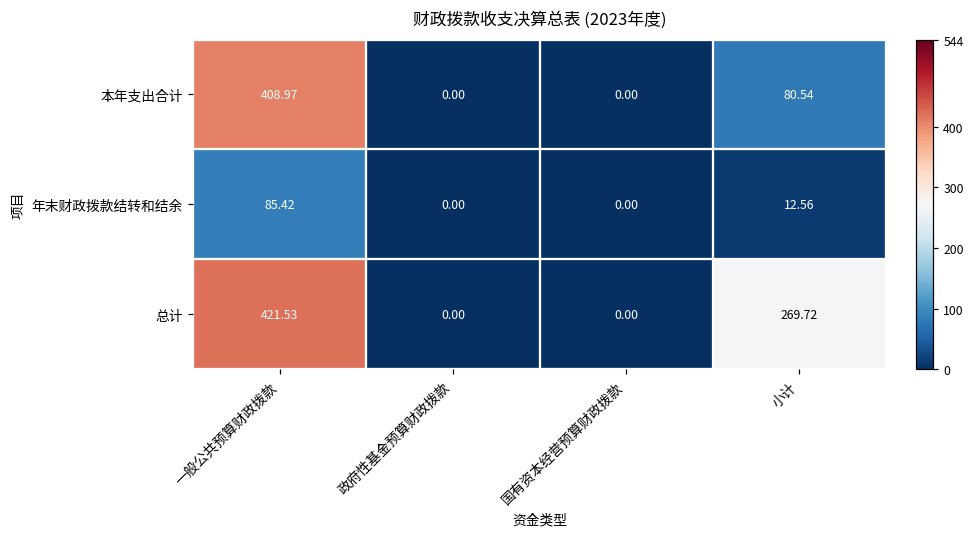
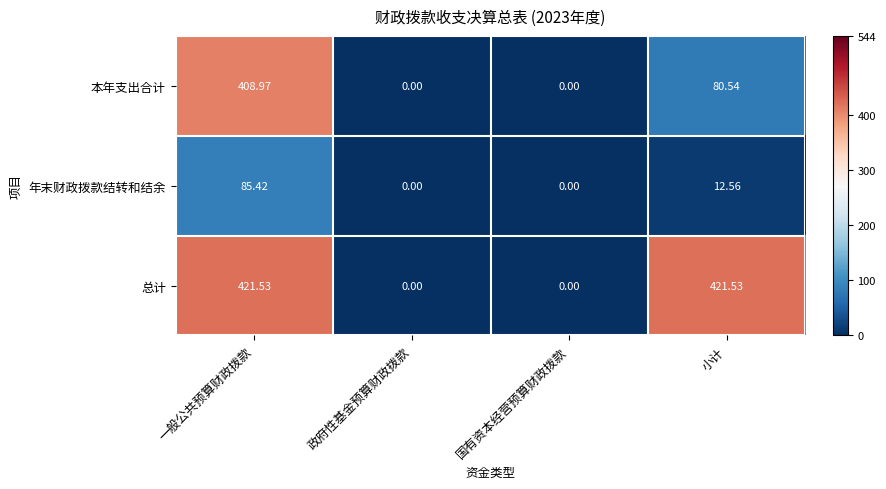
  {
    "本年支出合计": {
      "一般公共预算财政拨款": 408.97,
      "政府性基金预算财政拨款": 0.00,
      "国有资本经营预算财政拨款": 0.00,
      "小计": 80.54
    },
    "年末财政拨款结转和结余": {
      "一般公共预算财政拨款": 85.42,
      "政府性基金预算财政拨款": 0.00,
      "国有资本经营预算财政拨款": 0.00,
      "小计": 12.56
    },
    "总计": {
      "一般公共预算财政拨款": 421.53,
      "政府性基金预算财政拨款": 0.00,
      "国有资本经营预算财政拨款": 0.00,
-     "小计": 269.72
+     "小计": 421.53
    }
  }
